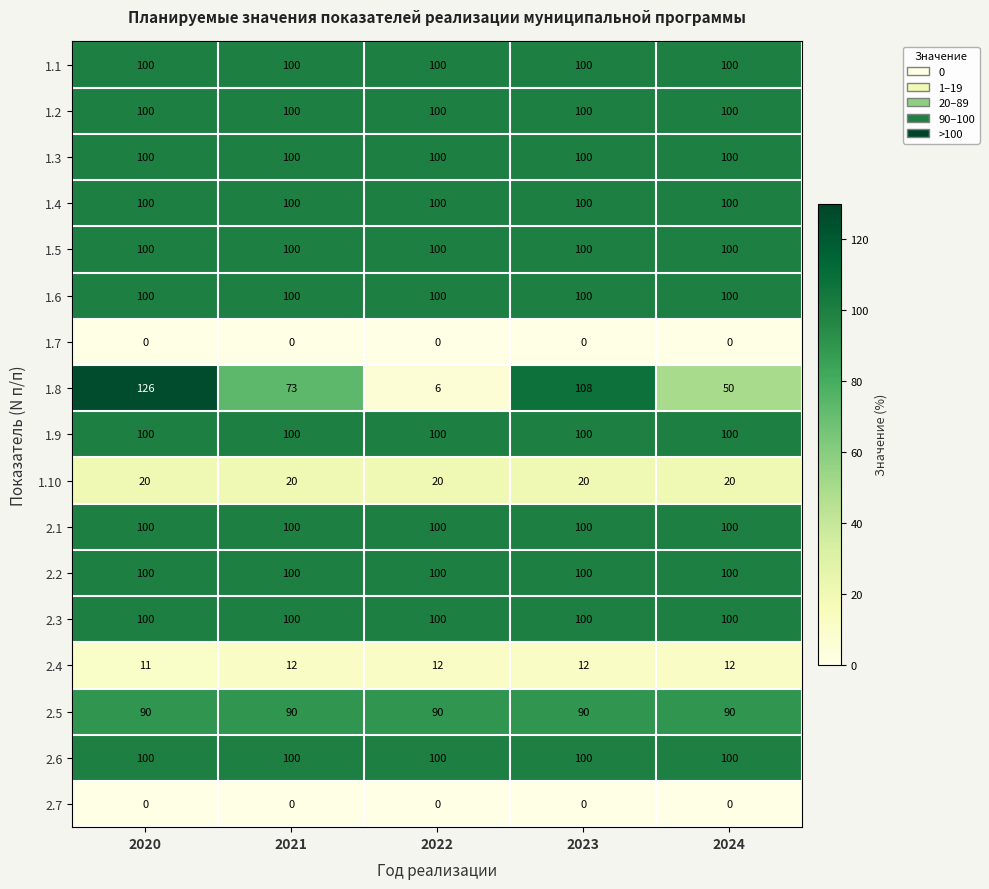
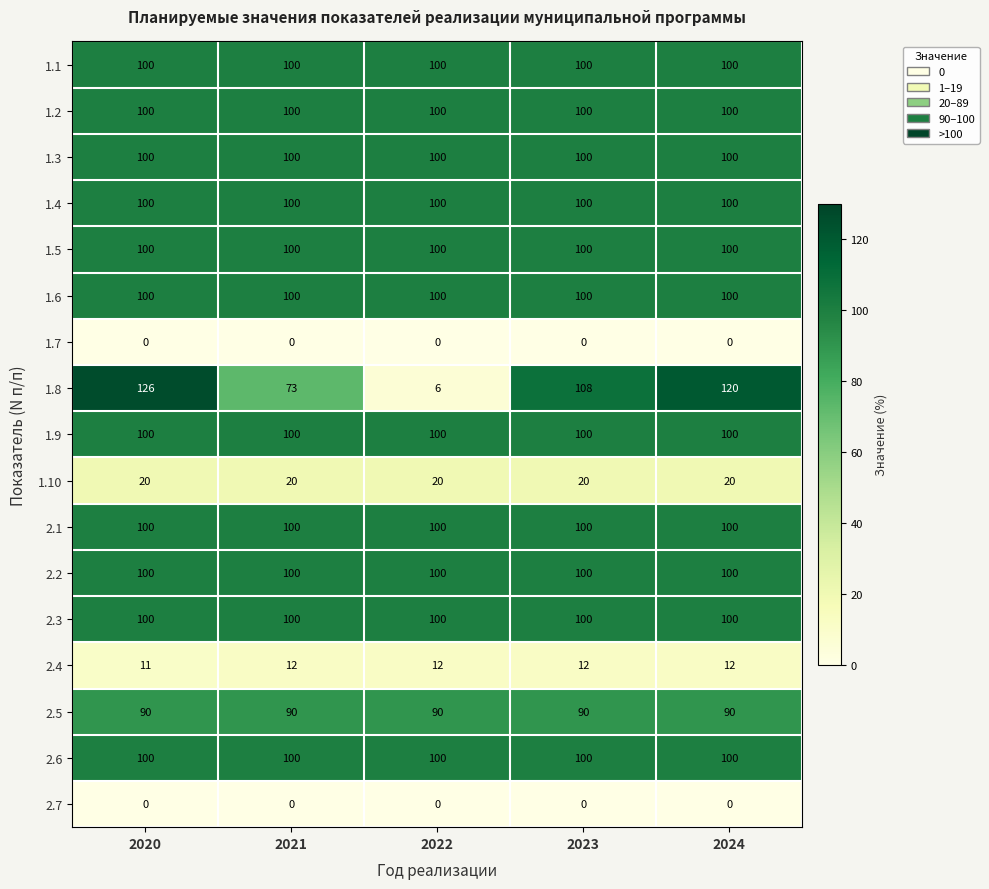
  {
    "1.1": {
      "2020": 100,
      "2021": 100,
      "2022": 100,
      "2023": 100,
      "2024": 100
    },
    "1.2": {
      "2020": 100,
      "2021": 100,
      "2022": 100,
      "2023": 100,
      "2024": 100
    },
    "1.3": {
      "2020": 100,
      "2021": 100,
      "2022": 100,
      "2023": 100,
      "2024": 100
    },
    "1.4": {
      "2020": 100,
      "2021": 100,
      "2022": 100,
      "2023": 100,
      "2024": 100
    },
    "1.5": {
      "2020": 100,
      "2021": 100,
      "2022": 100,
      "2023": 100,
      "2024": 100
    },
    "1.6": {
      "2020": 100,
      "2021": 100,
      "2022": 100,
      "2023": 100,
      "2024": 100
    },
    "1.7": {
      "2020": 0,
      "2021": 0,
      "2022": 0,
      "2023": 0,
      "2024": 0
    },
    "1.8": {
      "2020": 126,
      "2021": 73,
      "2022": 6,
      "2023": 108,
-     "2024": 50
+     "2024": 120
    },
    "1.9": {
      "2020": 100,
      "2021": 100,
      "2022": 100,
      "2023": 100,
      "2024": 100
    },
    "1.10": {
      "2020": 20,
      "2021": 20,
      "2022": 20,
      "2023": 20,
      "2024": 20
    },
    "2.1": {
      "2020": 100,
      "2021": 100,
      "2022": 100,
      "2023": 100,
      "2024": 100
    },
    "2.2": {
      "2020": 100,
      "2021": 100,
      "2022": 100,
      "2023": 100,
      "2024": 100
    },
    "2.3": {
      "2020": 100,
      "2021": 100,
      "2022": 100,
      "2023": 100,
      "2024": 100
    },
    "2.4": {
      "2020": 11,
      "2021": 12,
      "2022": 12,
      "2023": 12,
      "2024": 12
    },
    "2.5": {
      "2020": 90,
      "2021": 90,
      "2022": 90,
      "2023": 90,
      "2024": 90
    },
    "2.6": {
      "2020": 100,
      "2021": 100,
      "2022": 100,
      "2023": 100,
      "2024": 100
    },
    "2.7": {
      "2020": 0,
      "2021": 0,
      "2022": 0,
      "2023": 0,
      "2024": 0
    }
  }
